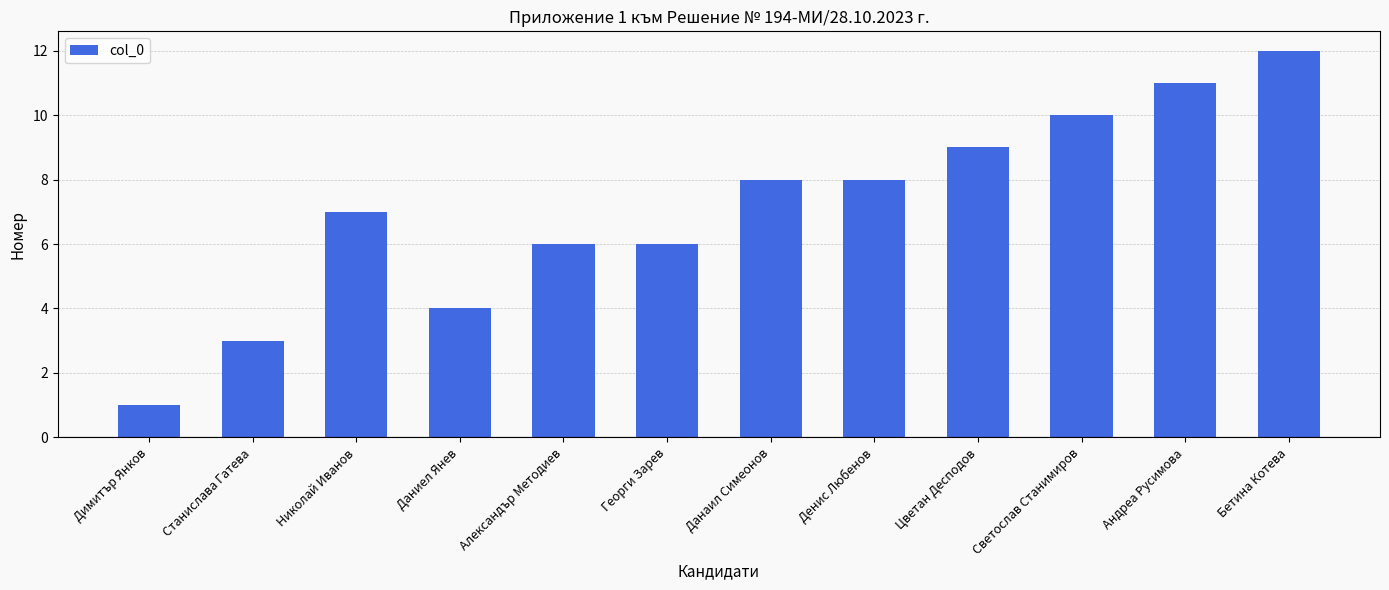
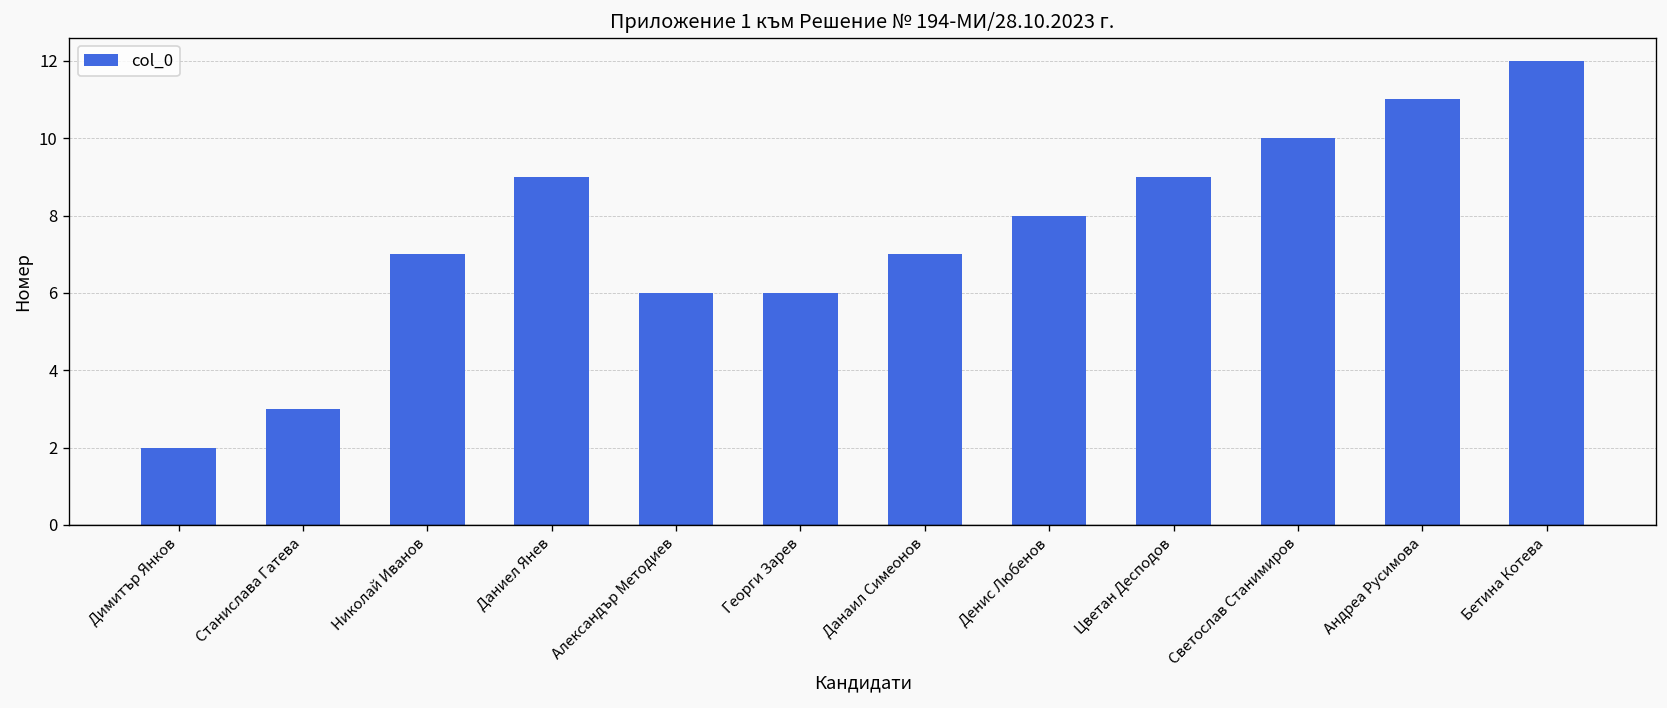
  {
-   "Димитър Янков": 1,
+   "Димитър Янков": 2,
    "Станислава Гатева": 3,
    "Николай Иванов": 7,
-   "Даниел Янев": 4,
+   "Даниел Янев": 9,
    "Александър Методиев": 6,
    "Георги Зарев": 6,
-   "Данаил Симеонов": 8,
+   "Данаил Симеонов": 7,
    "Денис Любенов": 8,
    "Цветан Десподов": 9,
    "Светослав Станимиров": 10,
    "Андреа Русимова": 11,
    "Бетина Котева": 12
  }
